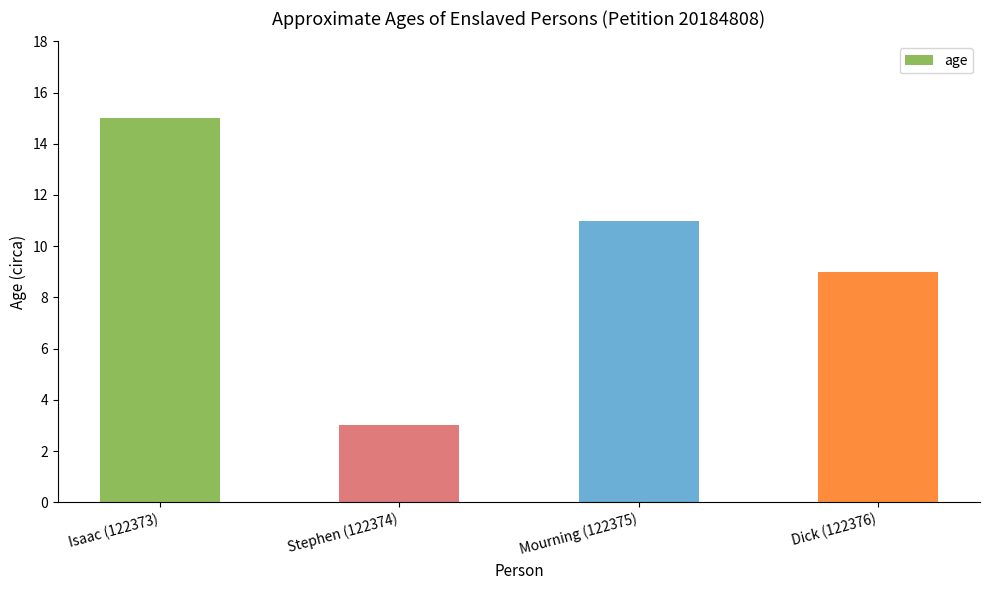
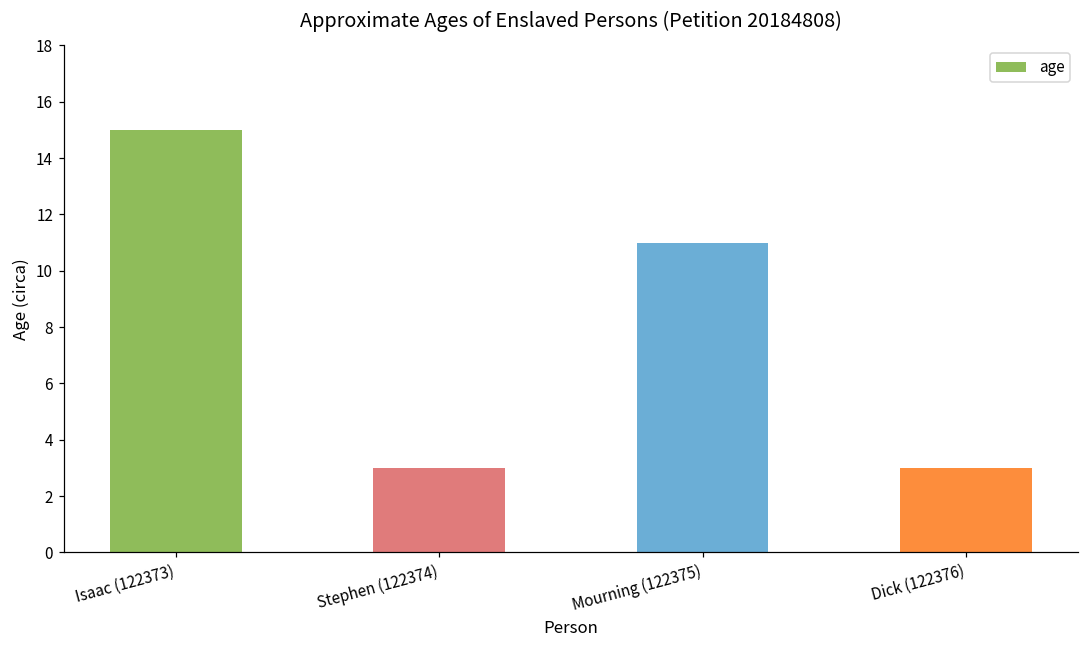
  {
    "Isaac (122373)": 15,
    "Stephen (122374)": 3,
    "Mourning (122375)": 11,
-   "Dick (122376)": 9
+   "Dick (122376)": 3
  }
